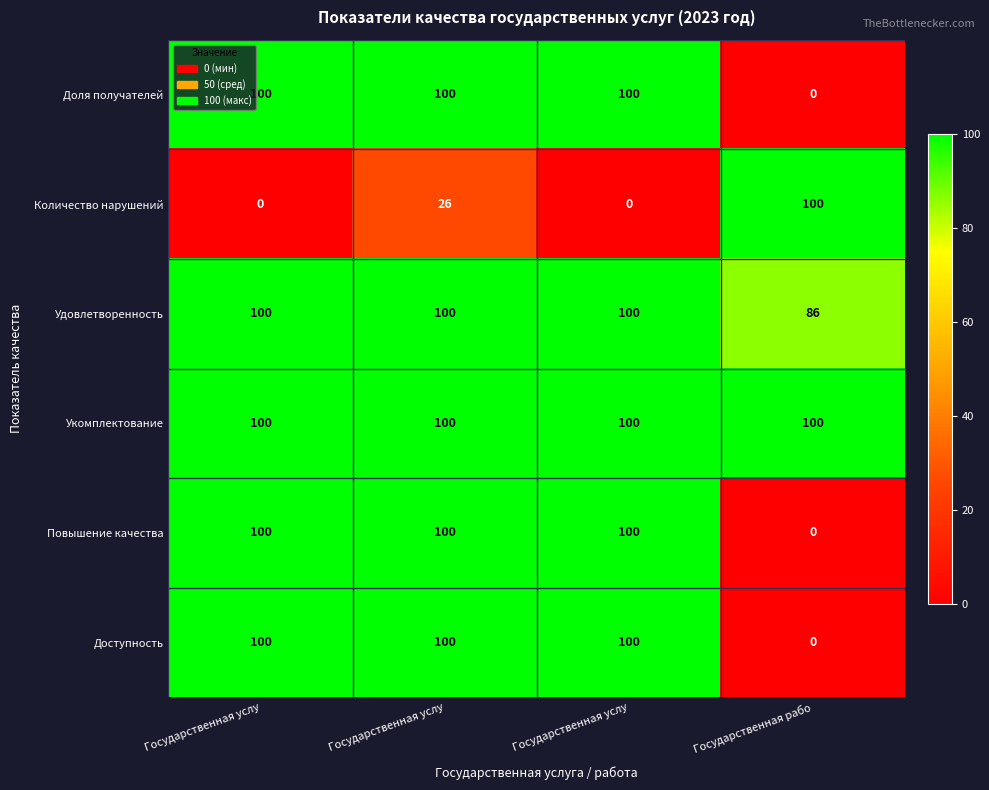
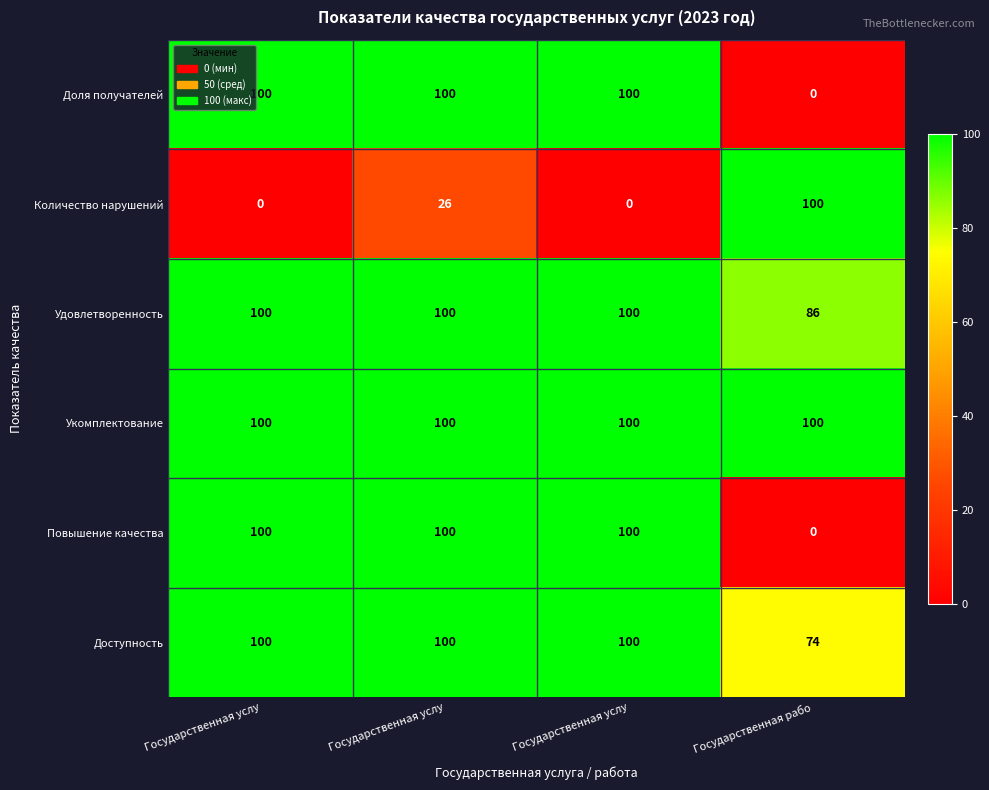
  {
    "Доля получателей": {
      "Государственная рабо": 0
    },
    "Количество нарушений": {
      "Государственная рабо": 100
    },
    "Удовлетворенность": {
      "Государственная рабо": 86
    },
    "Укомплектование": {
      "Государственная рабо": 100
    },
    "Повышение качества": {
      "Государственная рабо": 0
    },
    "Доступность": {
-     "Государственная рабо": 0
+     "Государственная рабо": 74
    }
  }
